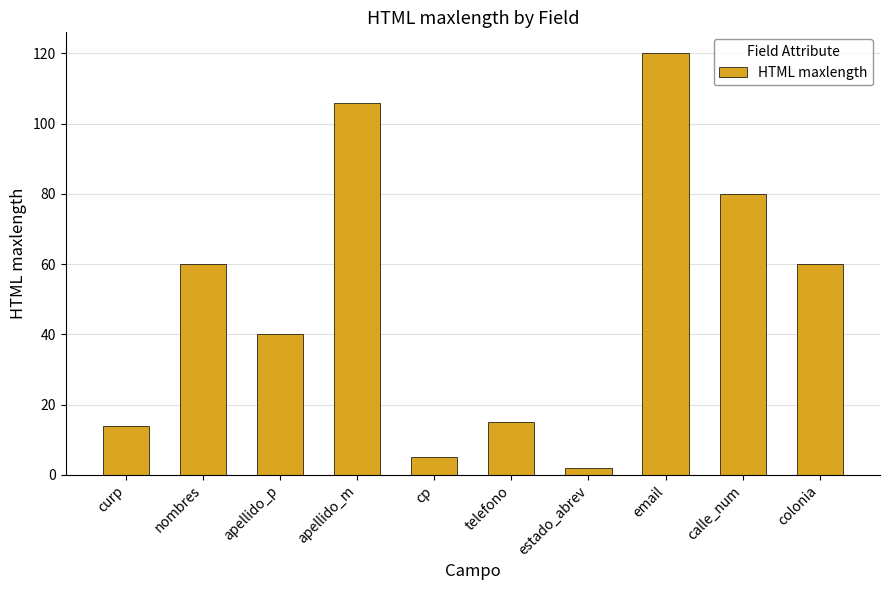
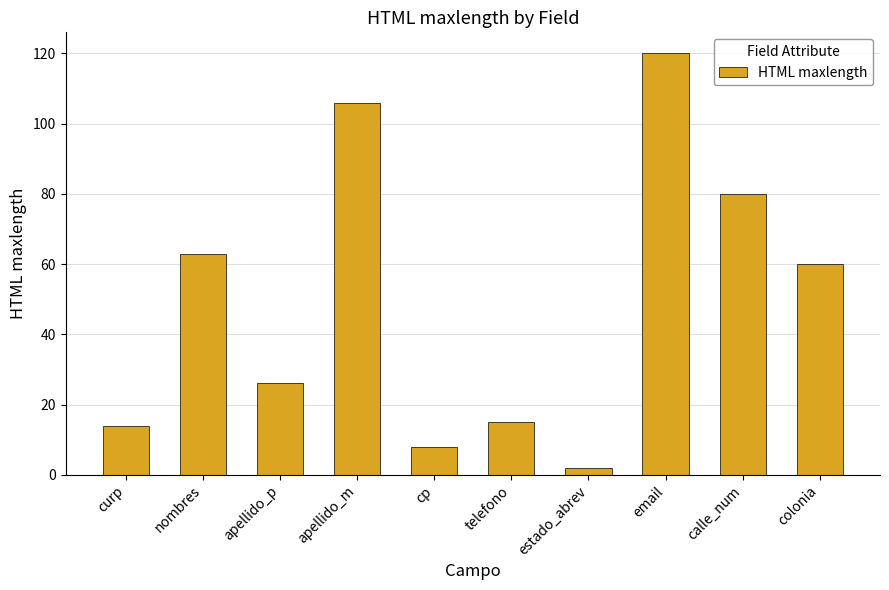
  {
    "curp": 14,
-   "nombres": 60,
-   "apellido_p": 40,
+   "nombres": 63,
+   "apellido_p": 26,
    "apellido_m": 106,
-   "cp": 5,
+   "cp": 8,
    "telefono": 15,
    "estado_abrev": 2,
    "email": 120,
    "calle_num": 80,
    "colonia": 60
  }
